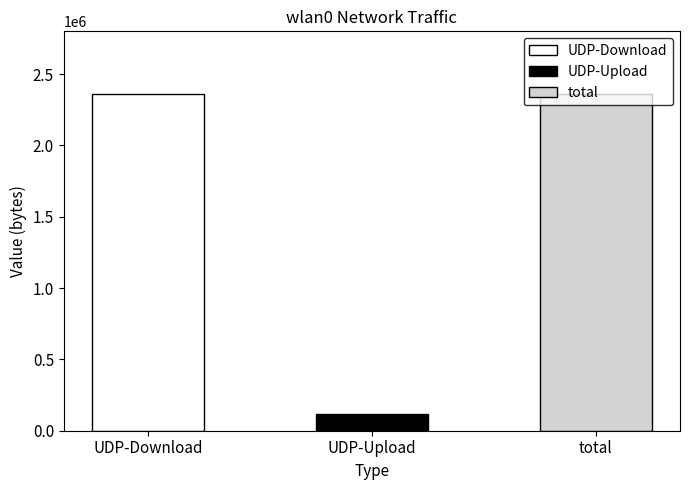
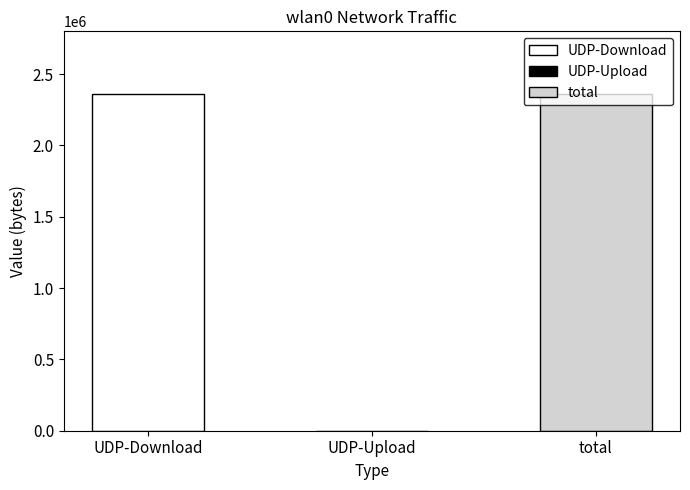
  {
    "UDP-Download": 2360000,
-   "UDP-Upload": 120000
+   "UDP-Upload": 0
  }
